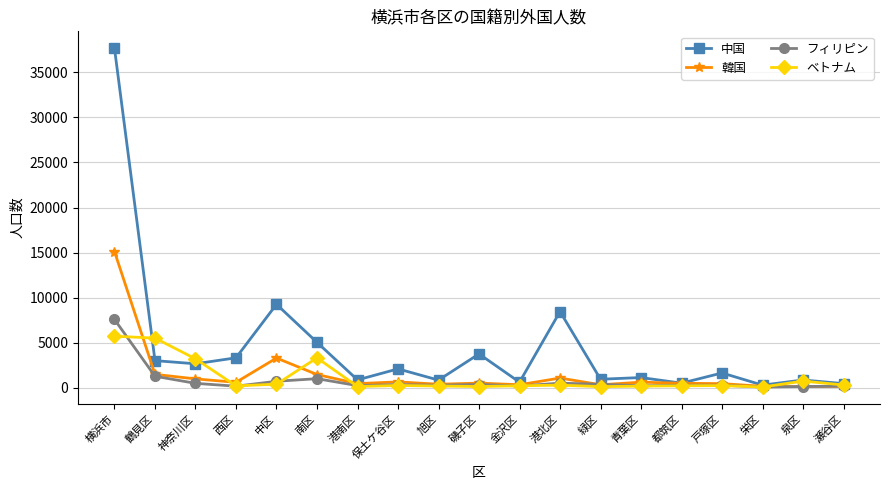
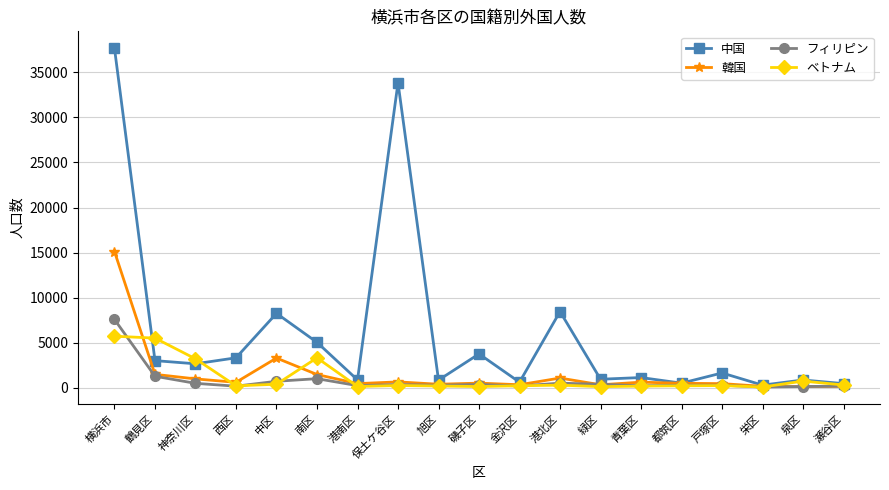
  {
    "中国": {
      "横浜市": 38000,
      "鶴見区": 3000,
      "神奈川区": 3000,
      "西区": 3000,
-     "中区": 9000,
+     "中区": 8000,
      "南区": 5000,
      "港南区": 1000,
-     "保土ケ谷区": 2000,
+     "保土ケ谷区": 34000,
      "旭区": 1000,
      "磯子区": 4000,
      "港北区": 8000,
      "緑区": 1000,
      "青葉区": 1000,
      "戸塚区": 2000
    },
    "韓国": {
      "横浜市": 15000,
      "神奈川区": 1000,
      "西区": 1000,
      "中区": 3000,
      "南区": 1000,
      "保土ケ谷区": 1000,
      "港北区": 1000,
      "青葉区": 1000
    },
    "フィリピン": {
      "横浜市": 8000,
      "神奈川区": 1000,
      "中区": 1000,
      "南区": 1000
    },
    "ベトナム": {
      "横浜市": 6000,
      "鶴見区": 6000,
      "神奈川区": 3000,
      "中区": 0,
      "南区": 3000
    }
  }
